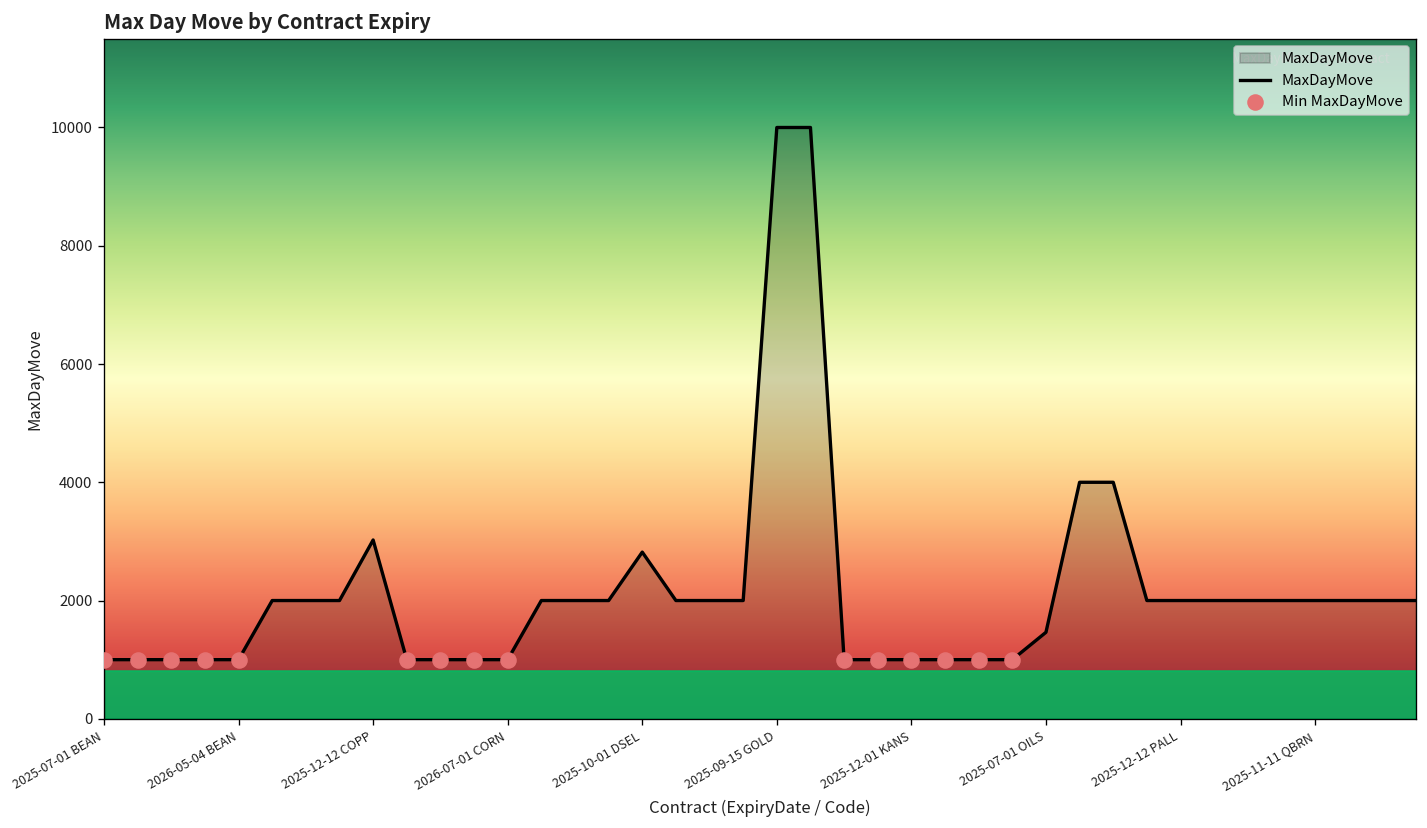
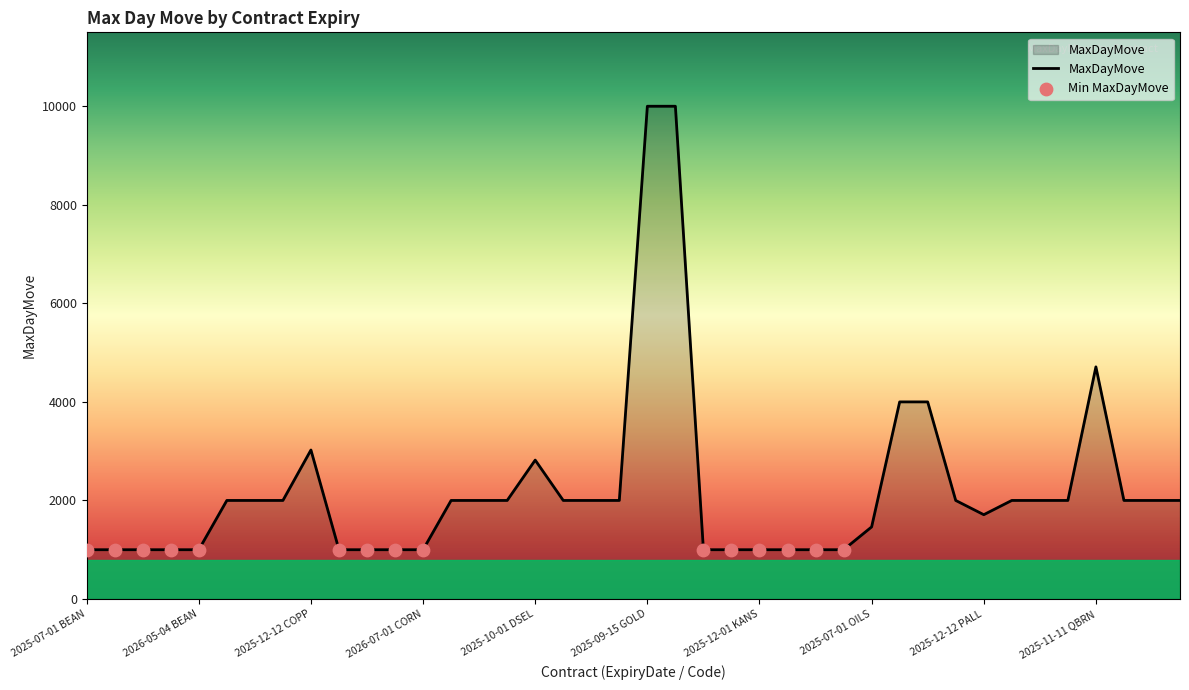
  {
    "MaxDayMove": {
      "2025-12-12 COPP": 3000,
      "2025-10-01 DSEL": 2800,
      "2025-09-15 GOLD": 10000,
      "2025-07-01 OILS": 1500,
-     "2025-12-12 PALL": 2000,
-     "2025-11-11 QBRN": 2000
+     "2025-12-12 PALL": 1700,
+     "2025-11-11 QBRN": 4700
    }
  }
